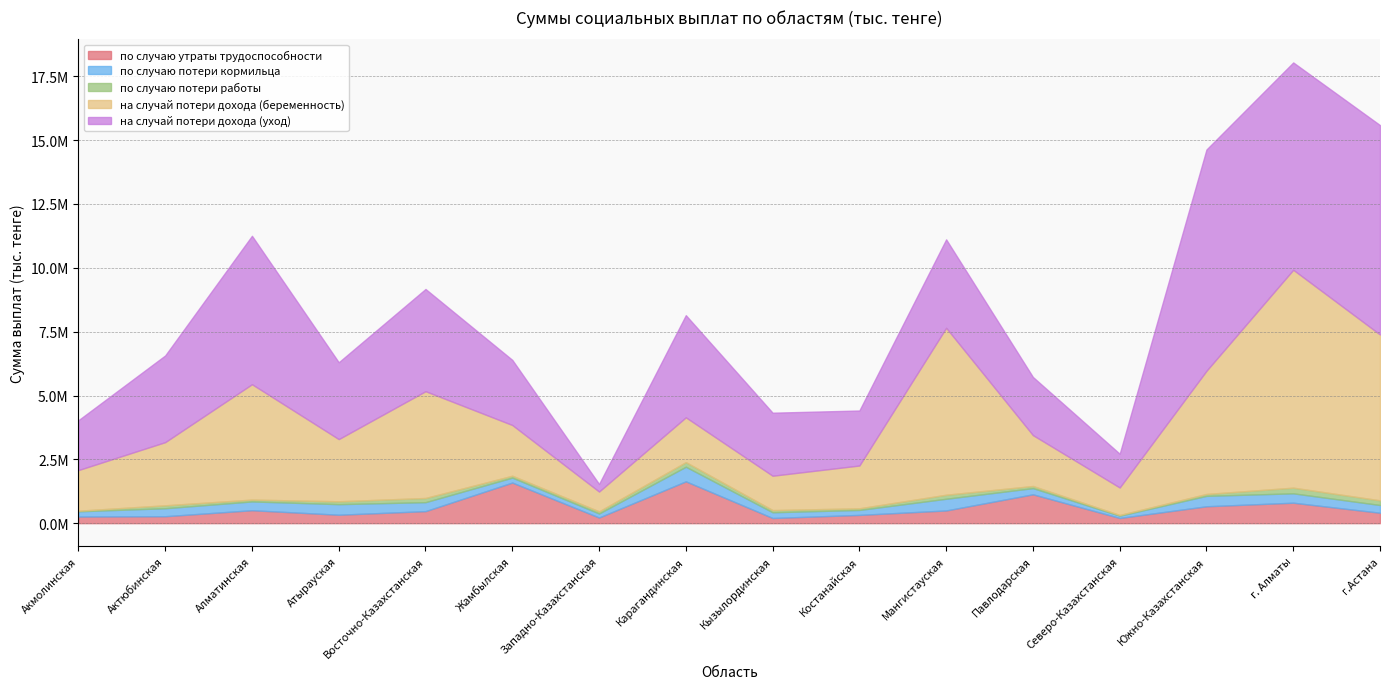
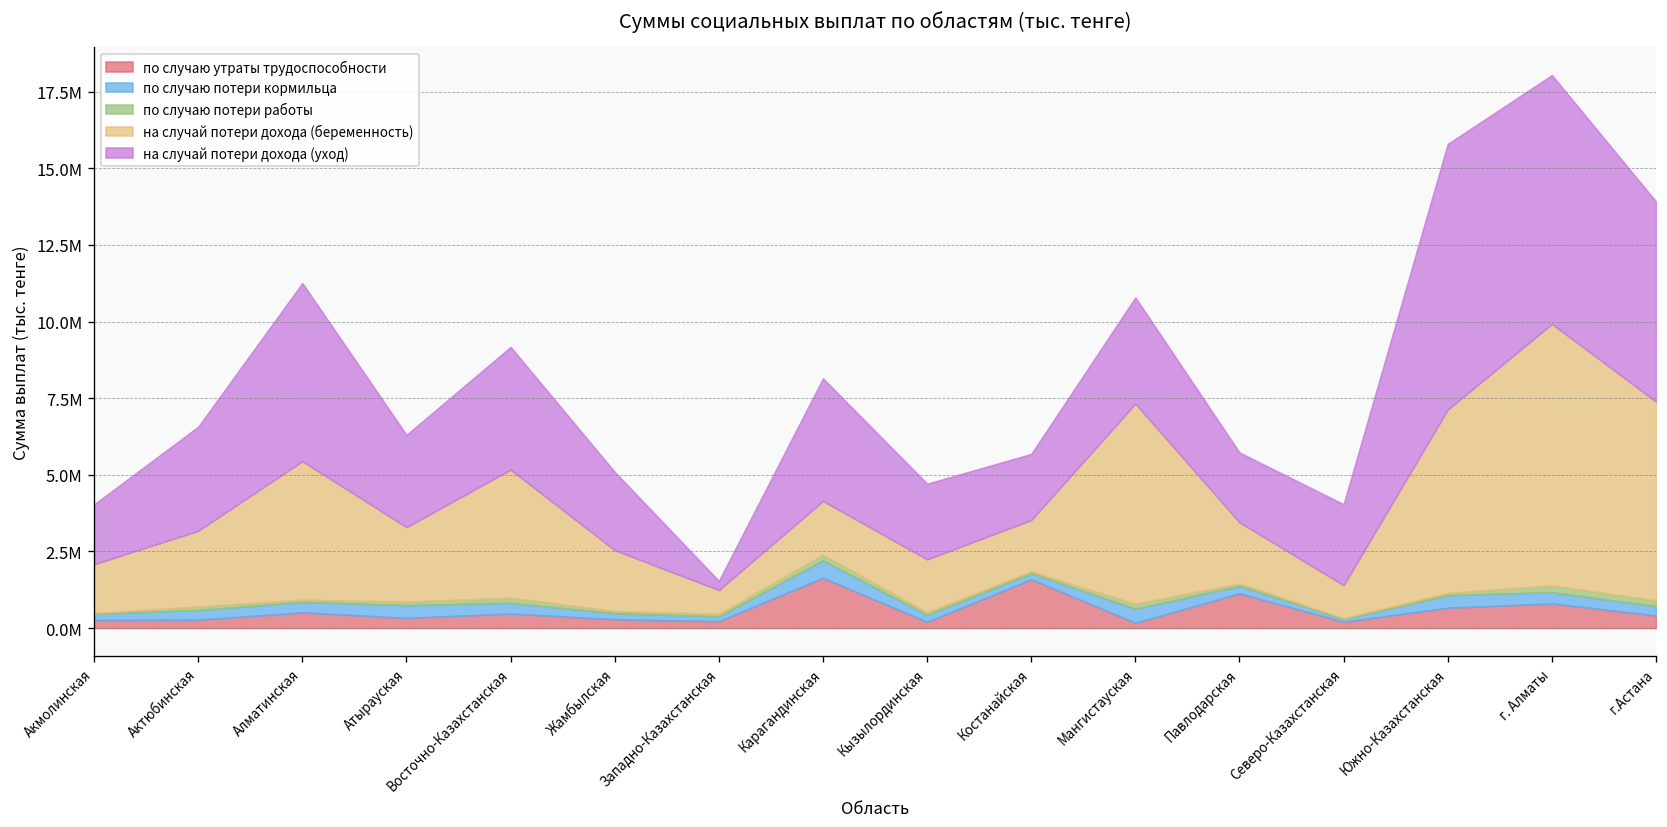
  {
    "по случаю утраты трудоспособности": {
      "Акмолинская": 300000,
      "Актюбинская": 300000,
      "Алматинская": 500000,
      "Атырауская": 300000,
      "Восточно-Казахстанская": 500000,
-     "Жамбылская": 1600000,
+     "Жамбылская": 300000,
      "Западно-Казахстанская": 200000,
      "Карагандинская": 1600000,
      "Кызылординская": 200000,
-     "Костанайская": 300000,
-     "Мангистауская": 500000,
+     "Костанайская": 1600000,
+     "Мангистауская": 200000,
      "Павлодарская": 1100000,
      "Южно-Казахстанская": 700000,
      "г. Алматы": 800000,
      "г.Астана": 400000
    },
    "по случаю потери кормильца": {
      "Актюбинская": 300000,
      "Атырауская": 400000,
      "Восточно-Казахстанская": 400000,
      "Карагандинская": 600000,
      "Мангистауская": 500000,
      "г. Алматы": 400000,
      "г.Астана": 300000
    },
    "по случаю потери работы": {
      "Актюбинская": 100000,
      "Атырауская": 100000,
      "Восточно-Казахстанская": 200000,
      "Карагандинская": 200000,
      "Мангистауская": 200000,
      "г. Алматы": 200000,
      "г.Астана": 200000
    },
    "на случай потери дохода (беременность)": {
      "Акмолинская": 1600000,
      "Актюбинская": 2500000,
      "Алматинская": 4500000,
      "Атырауская": 2400000,
      "Восточно-Казахстанская": 4200000,
      "Жамбылская": 2000000,
      "Западно-Казахстанская": 800000,
      "Карагандинская": 1800000,
-     "Кызылординская": 1300000,
+     "Кызылординская": 1700000,
      "Костанайская": 1700000,
      "Мангистауская": 6500000,
      "Павлодарская": 2000000,
      "Северо-Казахстанская": 1100000,
-     "Южно-Казахстанская": 4800000,
+     "Южно-Казахстанская": 6000000,
      "г. Алматы": 8500000,
      "г.Астана": 6500000
    },
    "на случай потери дохода (уход)": {
      "Акмолинская": 2000000,
      "Актюбинская": 3400000,
      "Алматинская": 5800000,
      "Атырауская": 3000000,
      "Восточно-Казахстанская": 4000000,
      "Жамбылская": 2600000,
      "Западно-Казахстанская": 300000,
      "Карагандинская": 4000000,
      "Кызылординская": 2500000,
      "Костанайская": 2200000,
      "Мангистауская": 3500000,
      "Павлодарская": 2300000,
-     "Северо-Казахстанская": 1300000,
+     "Северо-Казахстанская": 2600000,
      "Южно-Казахстанская": 8700000,
      "г. Алматы": 8100000,
-     "г.Астана": 8200000
+     "г.Астана": 6500000
    }
  }
